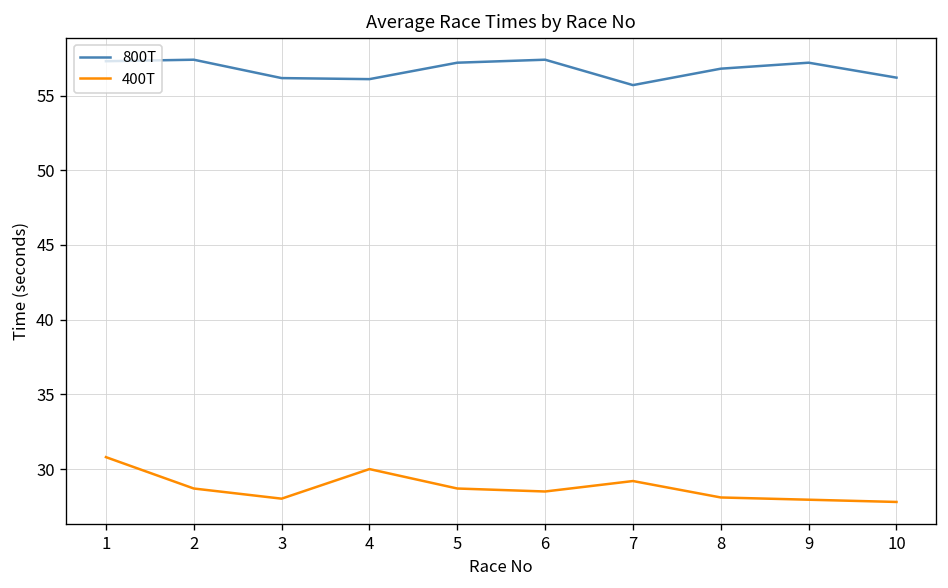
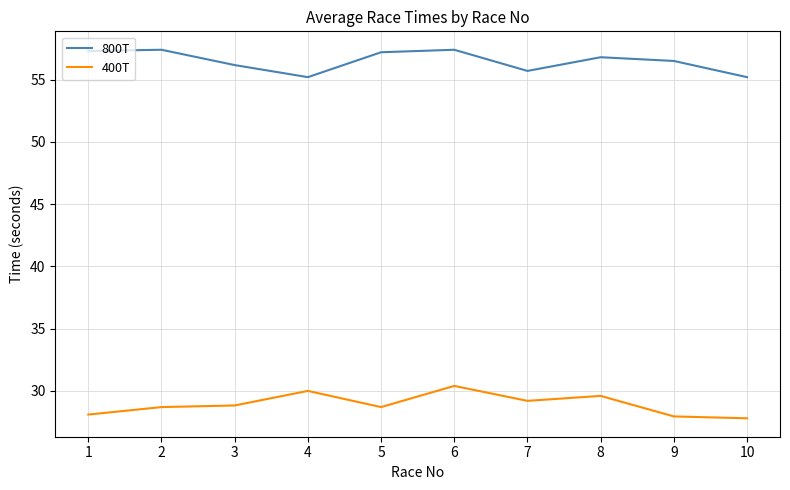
  {
    "800T": {
      "2": 57.4,
      "3": 56.2,
-     "4": 56.1,
+     "4": 55.2,
      "5": 57.2,
      "6": 57.4,
      "7": 55.7,
      "8": 56.8,
-     "9": 57.2,
-     "10": 56.2
+     "9": 56.5,
+     "10": 55.2
    },
    "400T": {
-     "1": 30.8,
+     "1": 28.1,
      "2": 28.7,
-     "3": 28.0,
+     "3": 28.8,
      "4": 30.0,
      "5": 28.7,
-     "6": 28.5,
+     "6": 30.4,
      "7": 29.2,
-     "8": 28.1,
+     "8": 29.6,
      "9": 28.0,
      "10": 27.8
    }
  }
